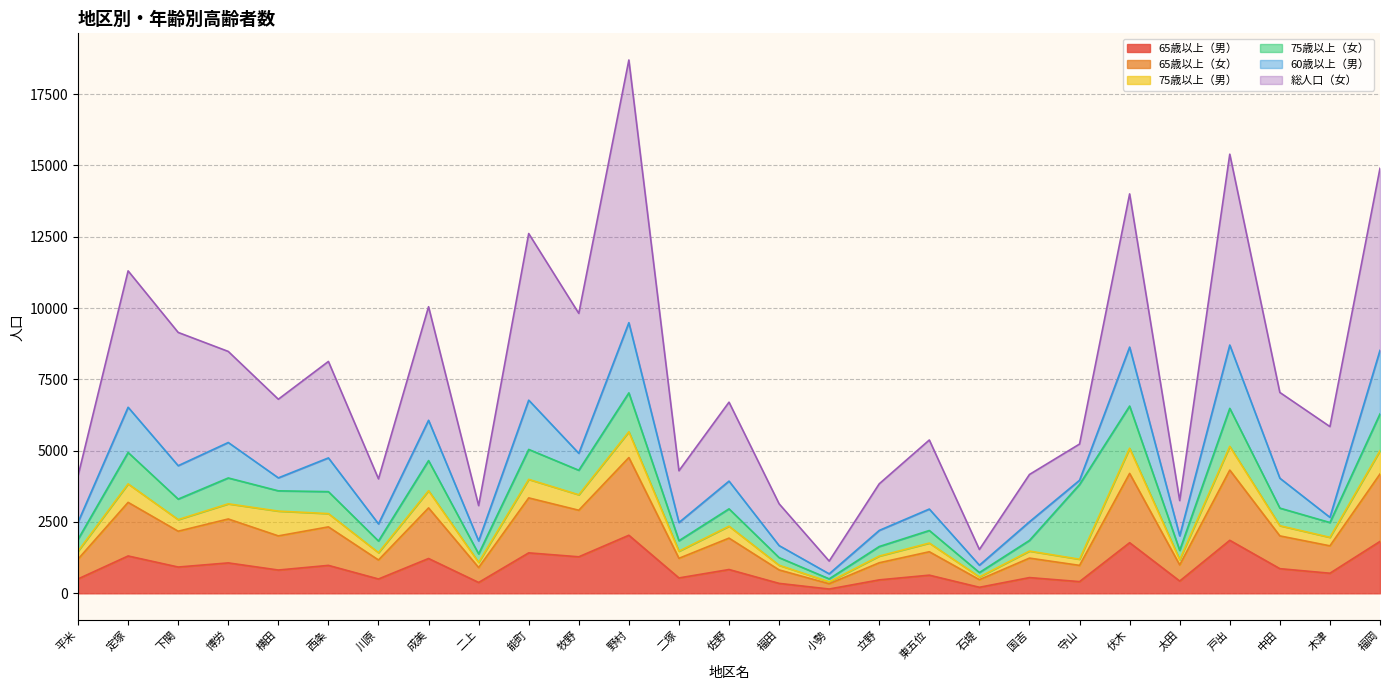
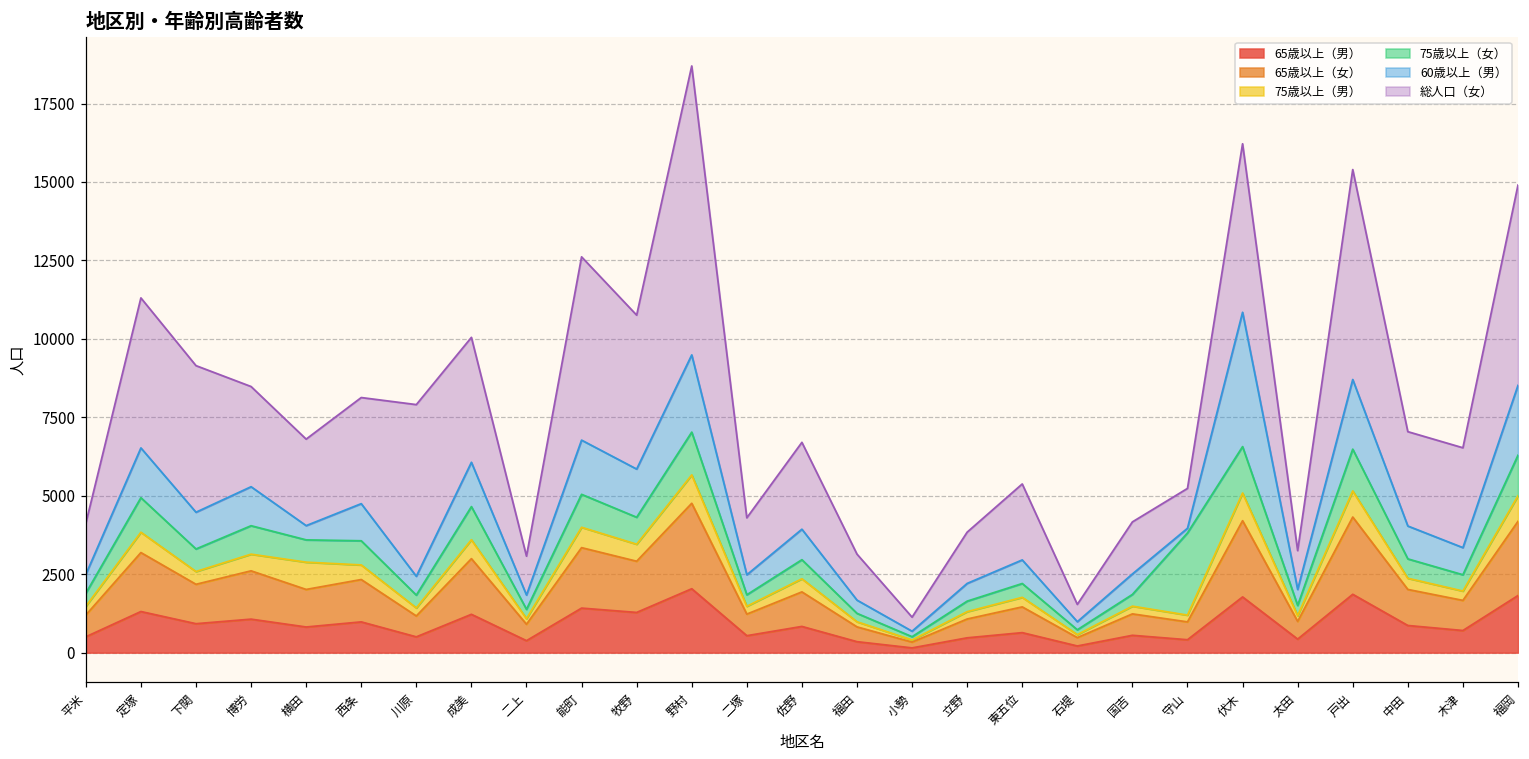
  {
    "75歳以上（男）": {
      "平米": 300,
      "定塚": 600,
      "下関": 400,
      "博労": 500,
      "横田": 900,
      "西条": 500,
      "川原": 300,
      "成美": 600,
      "二上": 200,
      "能町": 600,
      "牧野": 500,
      "野村": 900,
      "二塚": 200,
      "佐野": 400,
      "福田": 200,
      "立野": 200,
      "東五位": 300,
      "石堤": 100,
      "国吉": 200,
      "守山": 200,
      "伏木": 900,
      "太田": 200,
      "戸出": 800,
      "中田": 400,
      "木津": 300,
      "福岡": 800
    },
    "75歳以上（女）": {
      "平米": 400,
      "定塚": 1100,
      "下関": 700,
      "博労": 900,
      "横田": 700,
      "西条": 800,
      "川原": 400,
      "成美": 1100,
      "二上": 300,
      "能町": 1100,
      "牧野": 900,
      "野村": 1400,
      "二塚": 400,
      "佐野": 600,
      "福田": 300,
      "小勢": 100,
      "立野": 300,
      "東五位": 400,
      "石堤": 200,
      "国吉": 400,
      "守山": 2600,
      "伏木": 1500,
      "太田": 300,
      "戸出": 1300,
      "中田": 600,
      "木津": 500,
      "福岡": 1300
    },
    "60歳以上（男）": {
      "平米": 600,
      "定塚": 1600,
      "下関": 1200,
      "博労": 1200,
      "横田": 500,
      "西条": 1200,
      "川原": 600,
      "成美": 1400,
      "二上": 500,
      "能町": 1700,
-     "牧野": 600,
+     "牧野": 1500,
      "野村": 2500,
      "二塚": 600,
      "佐野": 1000,
      "福田": 400,
      "小勢": 200,
      "立野": 600,
      "東五位": 800,
      "石堤": 300,
      "国吉": 700,
      "守山": 100,
-     "伏木": 2100,
+     "伏木": 4300,
      "太田": 500,
      "戸出": 2200,
      "中田": 1000,
-     "木津": 200,
+     "木津": 900,
      "福岡": 2200
    },
    "総人口（女）": {
      "平米": 1600,
      "定塚": 4800,
      "下関": 4700,
      "博労": 3200,
      "横田": 2800,
      "西条": 3400,
-     "川原": 1600,
+     "川原": 5500,
      "成美": 4000,
      "二上": 1200,
      "能町": 5800,
      "牧野": 4900,
      "野村": 9200,
      "二塚": 1800,
      "佐野": 2800,
      "福田": 1500,
      "小勢": 400,
      "立野": 1600,
      "東五位": 2400,
      "石堤": 600,
      "国吉": 1700,
      "守山": 1300,
      "伏木": 5400,
      "太田": 1200,
      "戸出": 6700,
      "中田": 3000,
      "木津": 3200,
      "福岡": 6400
    }
  }
